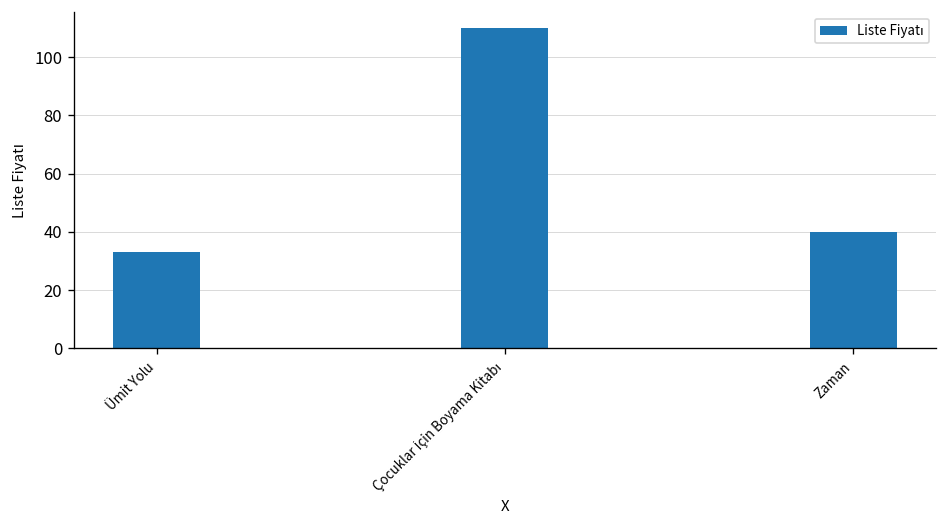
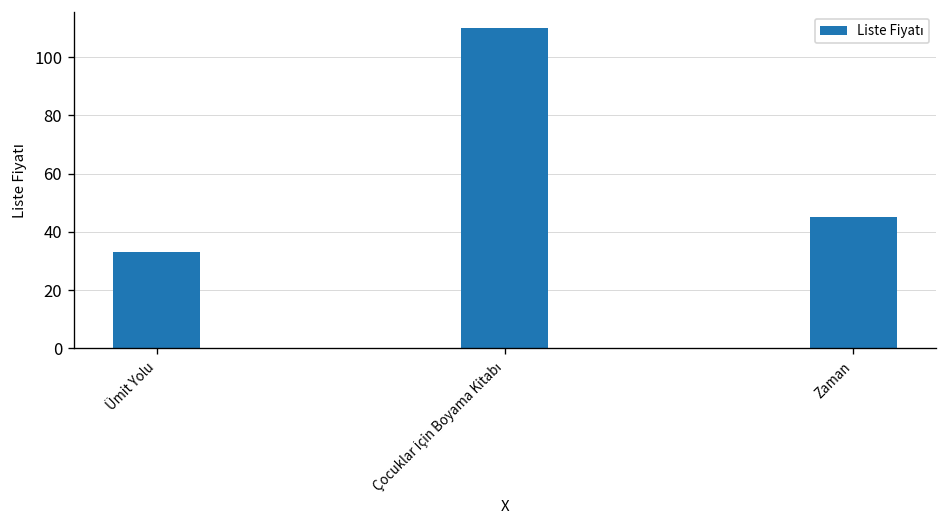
  {
    "Ümit Yolu": 33,
    "Çocuklar İçin Boyama Kitabı": 110,
-   "Zaman": 40
+   "Zaman": 45
  }
